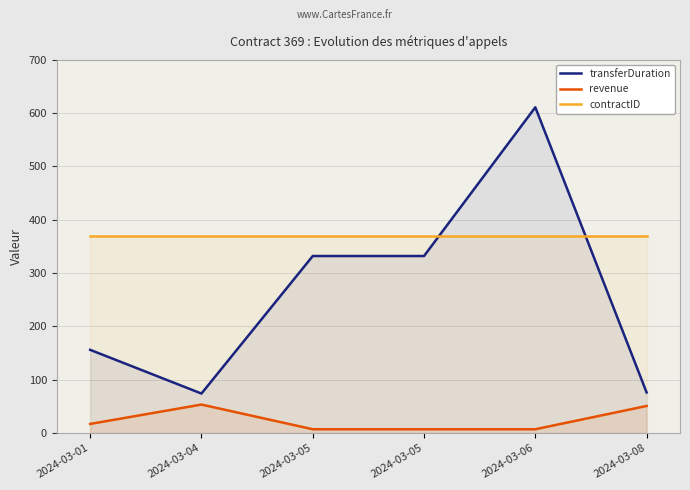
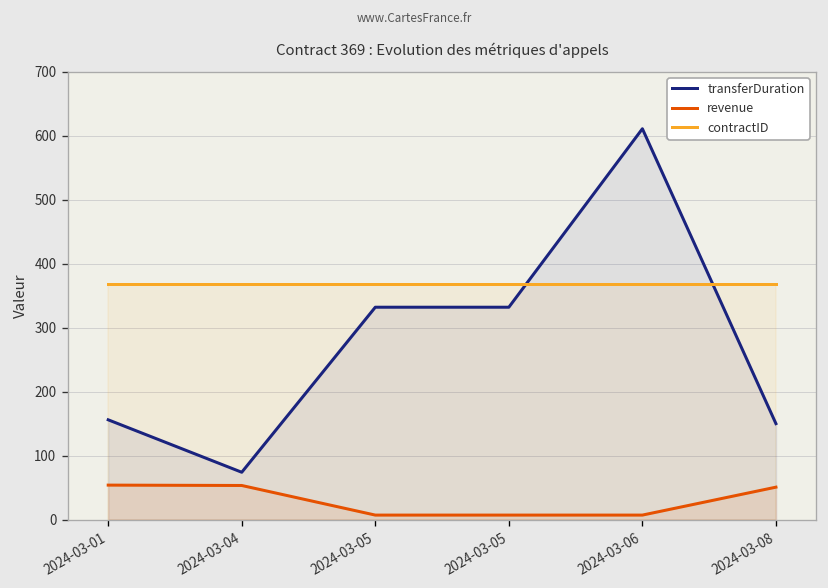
  {
    "transferDuration": {
      "2024-03-01": 160,
      "2024-03-04": 70,
      "2024-03-06": 610,
-     "2024-03-08": 80
+     "2024-03-08": 150
    },
    "revenue": {
-     "2024-03-01": 20,
+     "2024-03-01": 50,
      "2024-03-04": 50,
      "2024-03-06": 10,
      "2024-03-08": 50
    },
    "contractID": {
      "2024-03-01": 370,
      "2024-03-04": 370,
      "2024-03-06": 370,
      "2024-03-08": 370
    }
  }
